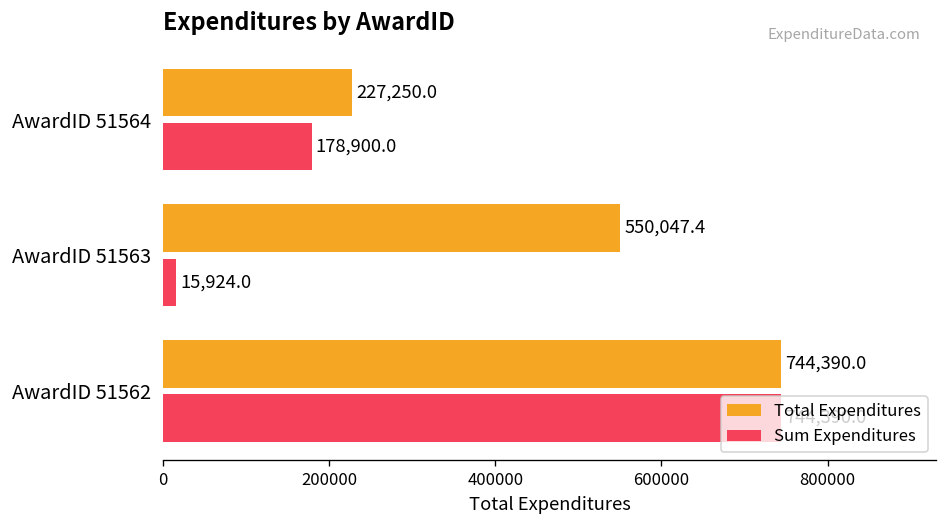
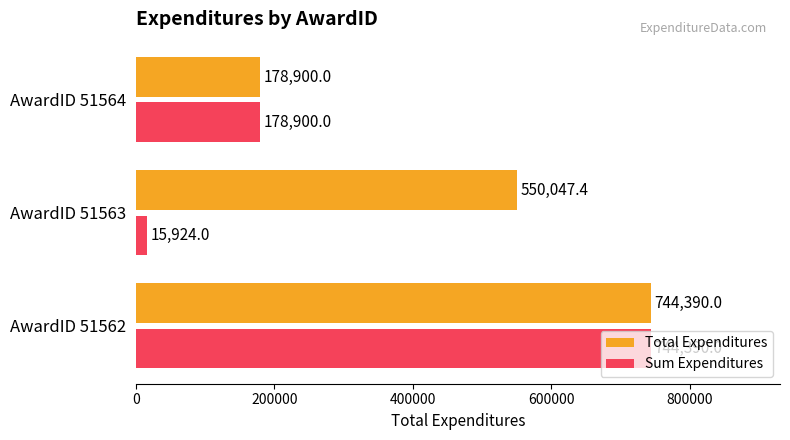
  {
    "Total Expenditures": {
-     "AwardID 51564": "227,250.0",
+     "AwardID 51564": "178,900.0",
      "AwardID 51563": "550,047.4",
      "AwardID 51562": "744,390.0"
    },
    "Sum Expenditures": {
      "AwardID 51564": "178,900.0",
      "AwardID 51563": "15,924.0"
    }
  }
